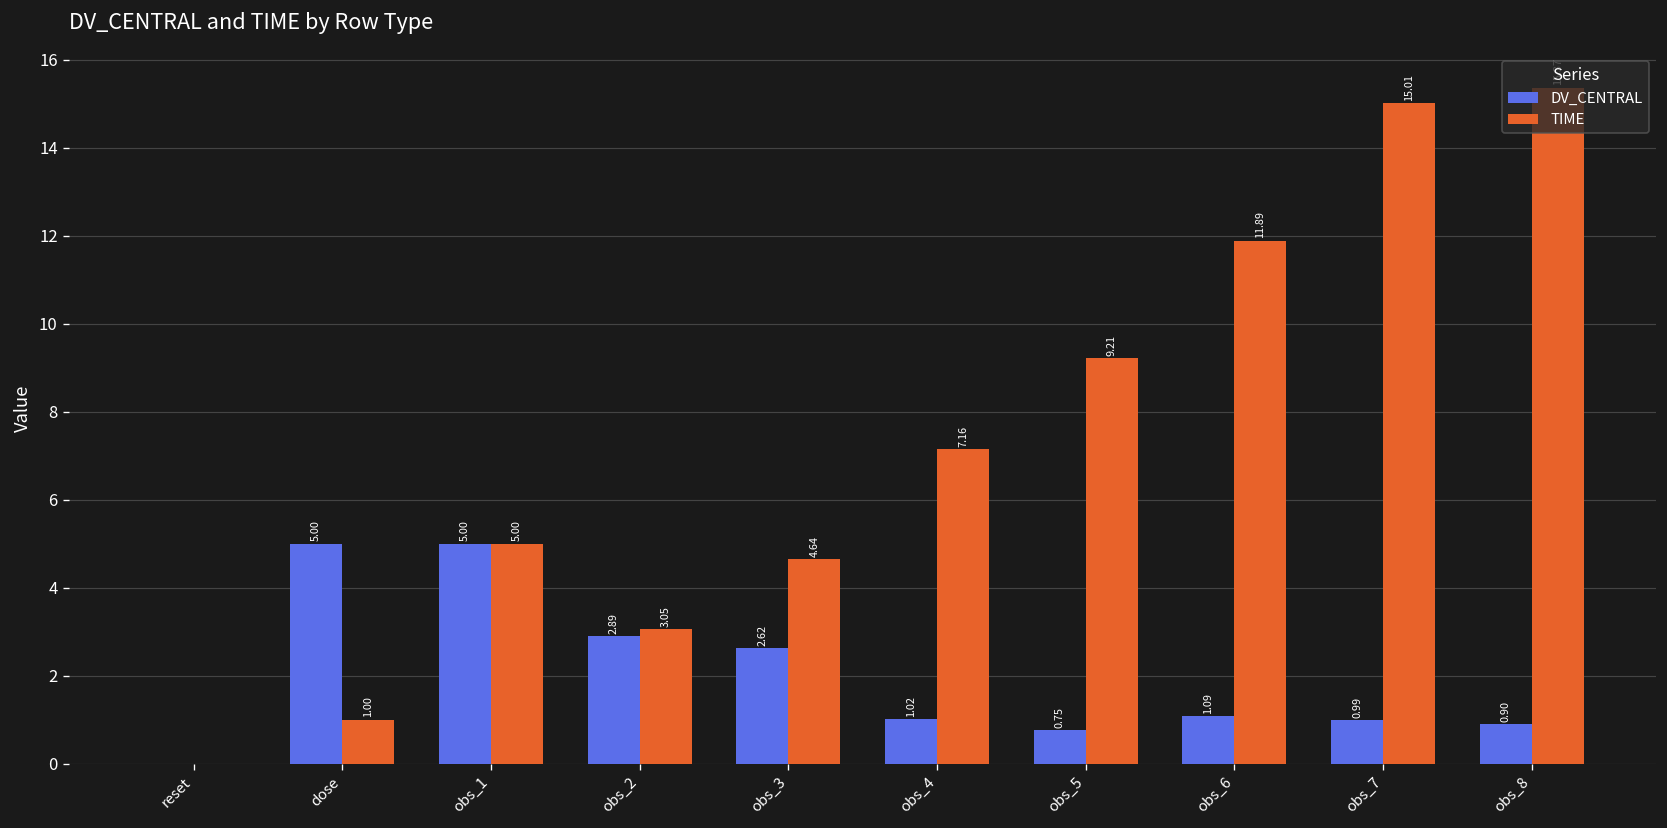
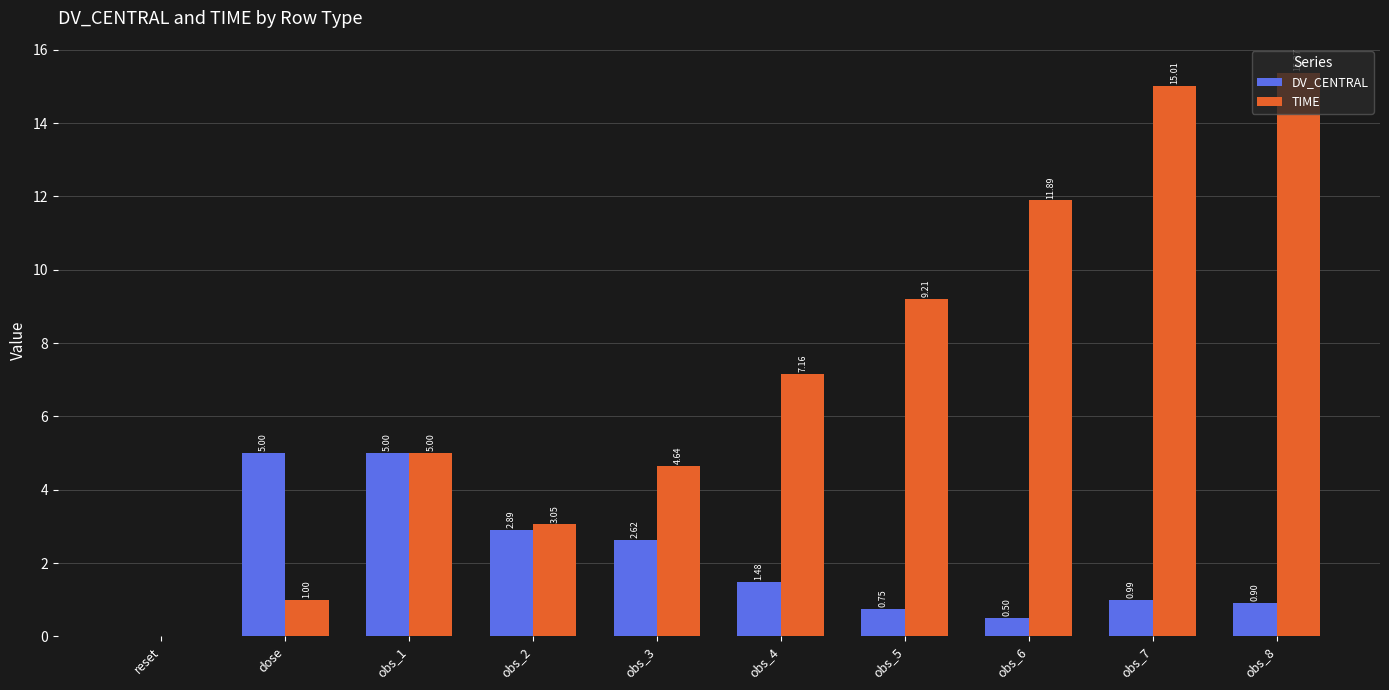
  {
    "DV_CENTRAL": {
      "dose": 5.00,
      "obs_1": 5.00,
      "obs_2": 2.89,
      "obs_3": 2.62,
-     "obs_4": 1.02,
+     "obs_4": 1.48,
      "obs_5": 0.75,
-     "obs_6": 1.09,
+     "obs_6": 0.50,
      "obs_7": 0.99,
      "obs_8": 0.90
    },
    "TIME": {
      "dose": 1.00,
      "obs_1": 5.00,
      "obs_2": 3.05,
      "obs_3": 4.64,
      "obs_4": 7.16,
      "obs_5": 9.21,
      "obs_6": 11.89,
      "obs_7": 15.01
    }
  }
